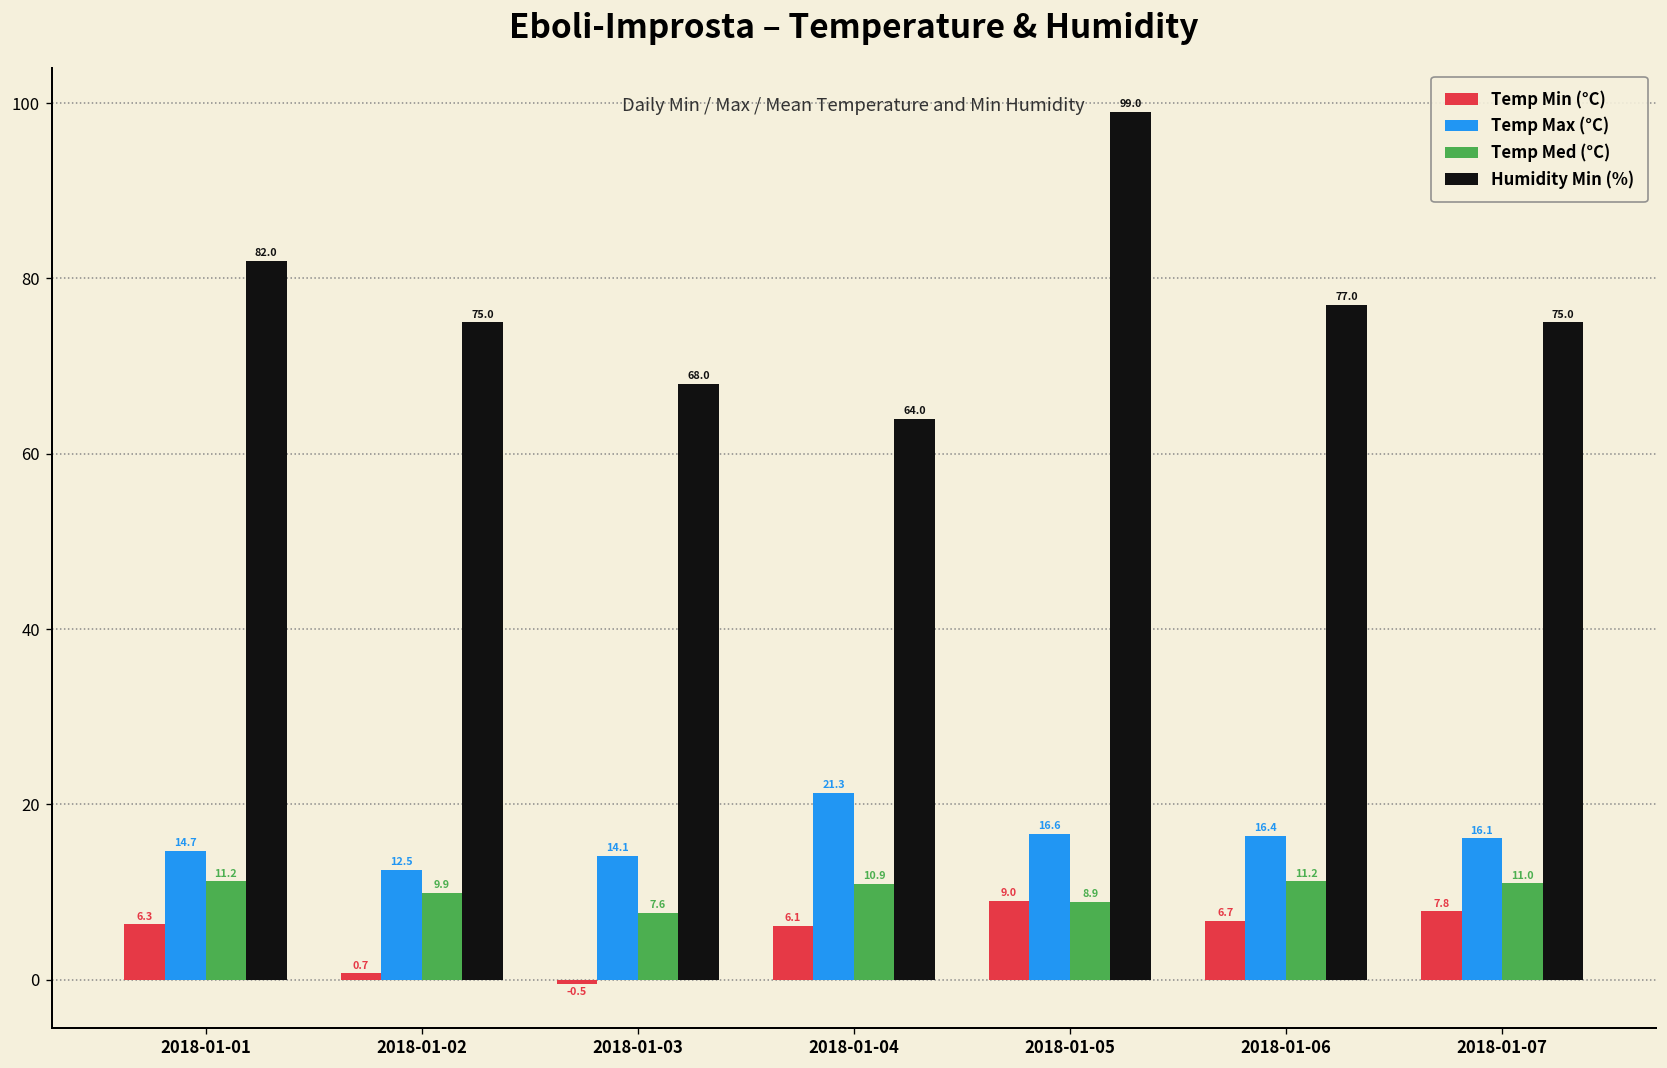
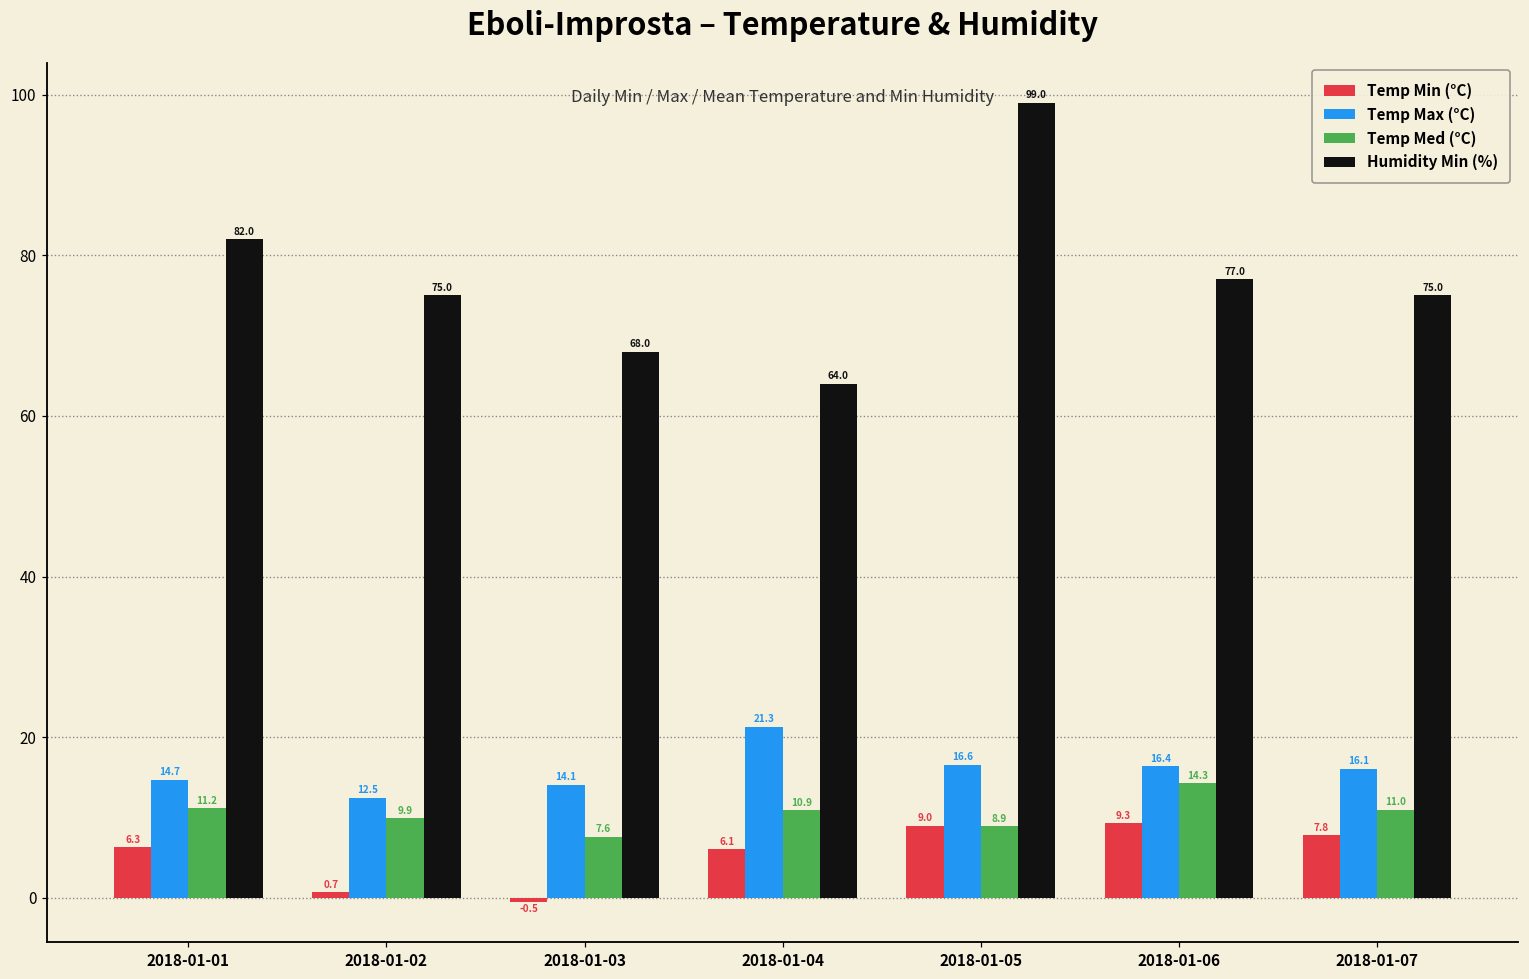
  {
    "Temp Min (°C)": {
      "2018-01-01": 6.3,
      "2018-01-02": 0.7,
      "2018-01-03": -0.5,
      "2018-01-04": 6.1,
      "2018-01-05": 9.0,
-     "2018-01-06": 6.7,
+     "2018-01-06": 9.3,
      "2018-01-07": 7.8
    },
    "Temp Max (°C)": {
      "2018-01-01": 14.7,
      "2018-01-02": 12.5,
      "2018-01-03": 14.1,
      "2018-01-04": 21.3,
      "2018-01-05": 16.6,
      "2018-01-06": 16.4,
      "2018-01-07": 16.1
    },
    "Temp Med (°C)": {
      "2018-01-01": 11.2,
      "2018-01-02": 9.9,
      "2018-01-03": 7.6,
      "2018-01-04": 10.9,
      "2018-01-05": 8.9,
-     "2018-01-06": 11.2,
+     "2018-01-06": 14.3,
      "2018-01-07": 11.0
    },
    "Humidity Min (%)": {
      "2018-01-01": 82.0,
      "2018-01-02": 75.0,
      "2018-01-03": 68.0,
      "2018-01-04": 64.0,
      "2018-01-05": 99.0,
      "2018-01-06": 77.0,
      "2018-01-07": 75.0
    }
  }
